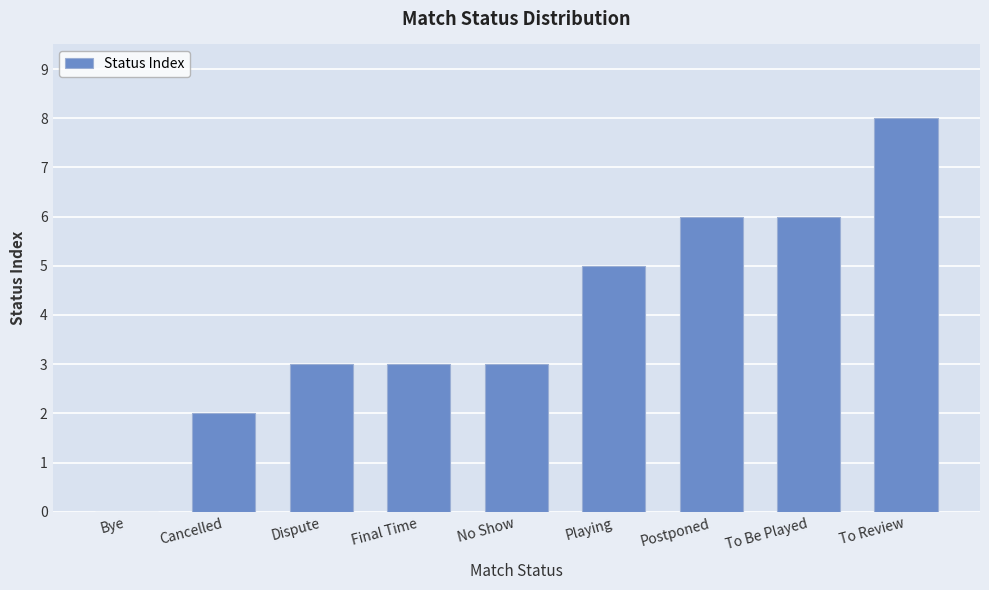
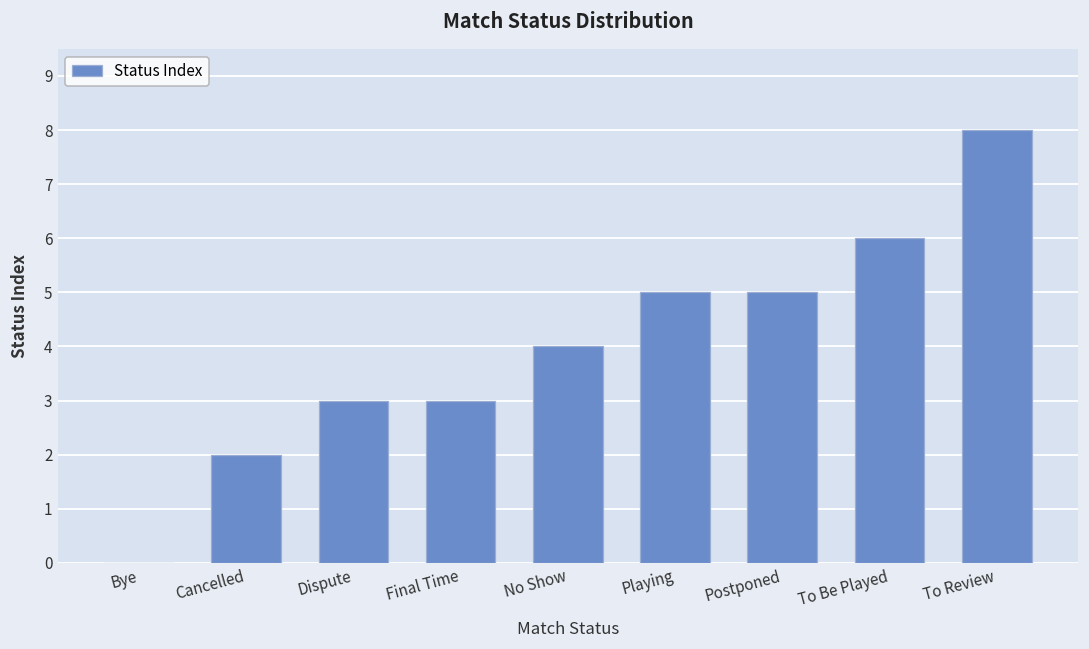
  {
    "Bye": 0,
    "Cancelled": 2,
    "Dispute": 3,
    "Final Time": 3,
-   "No Show": 3,
+   "No Show": 4,
    "Playing": 5,
-   "Postponed": 6,
+   "Postponed": 5,
    "To Be Played": 6,
    "To Review": 8
  }
